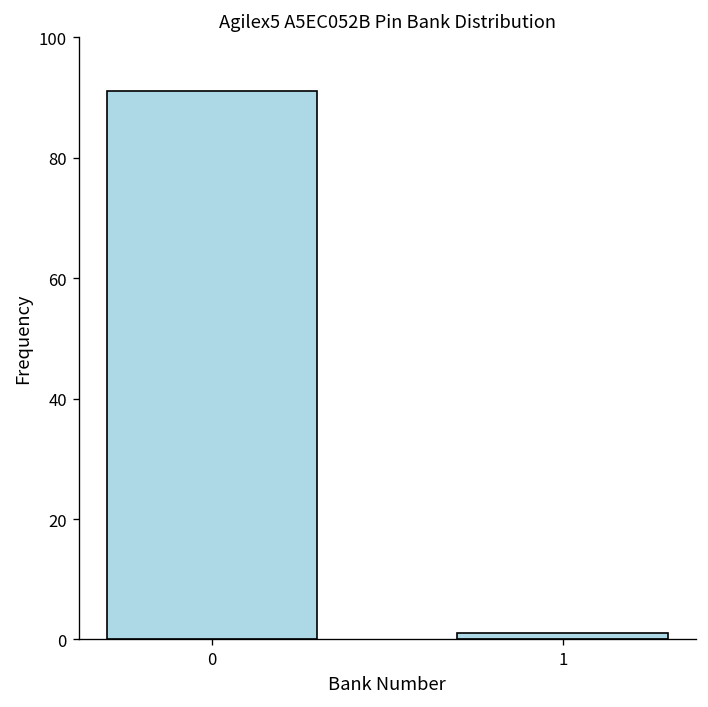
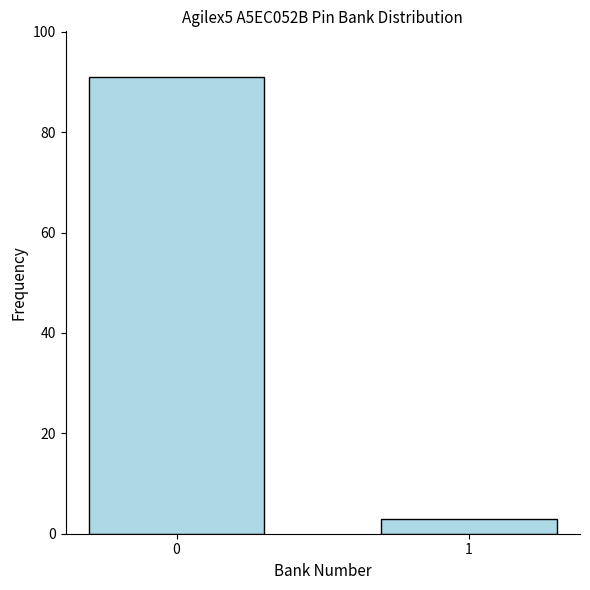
  {
    "0": 91,
-   "1": 1
+   "1": 3
  }
